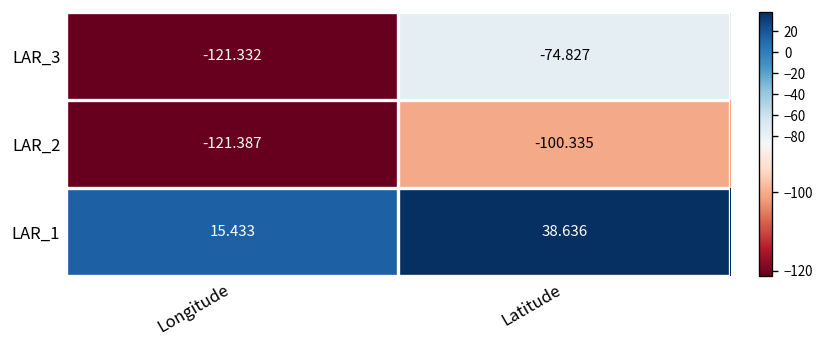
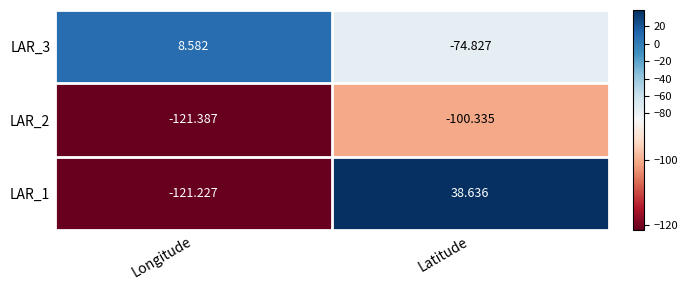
  {
    "LAR_3": {
-     "Longitude": -121.332,
+     "Longitude": 8.582,
      "Latitude": -74.827
    },
    "LAR_2": {
      "Longitude": -121.387,
      "Latitude": -100.335
    },
    "LAR_1": {
-     "Longitude": 15.433,
+     "Longitude": -121.227,
      "Latitude": 38.636
    }
  }
